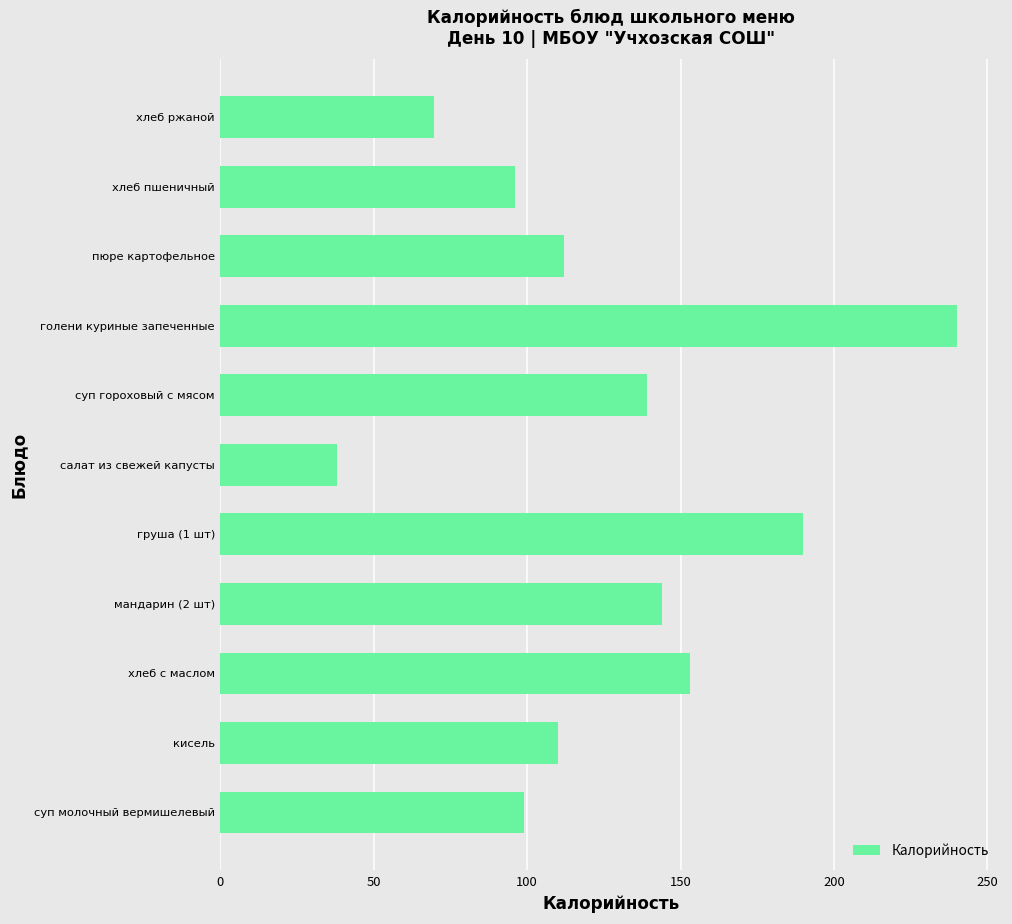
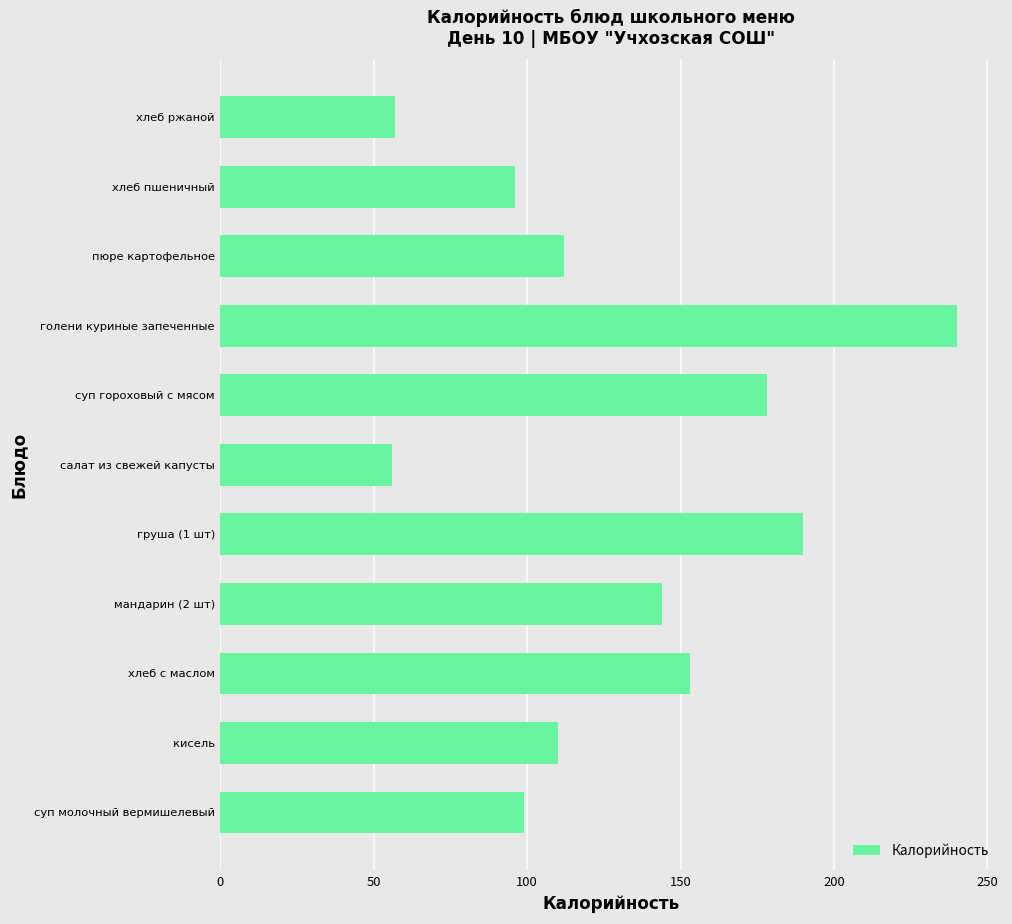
  {
-   "хлеб ржаной": 70,
+   "хлеб ржаной": 57,
    "хлеб пшеничный": 96,
    "пюре картофельное": 112,
    "голени куриные запеченные": 240,
-   "суп гороховый с мясом": 139,
-   "салат из свежей капусты": 38,
+   "суп гороховый с мясом": 178,
+   "салат из свежей капусты": 56,
    "груша (1 шт)": 190,
    "мандарин (2 шт)": 144,
    "хлеб с маслом": 153,
    "кисель": 110,
    "суп молочный вермишелевый": 99
  }
